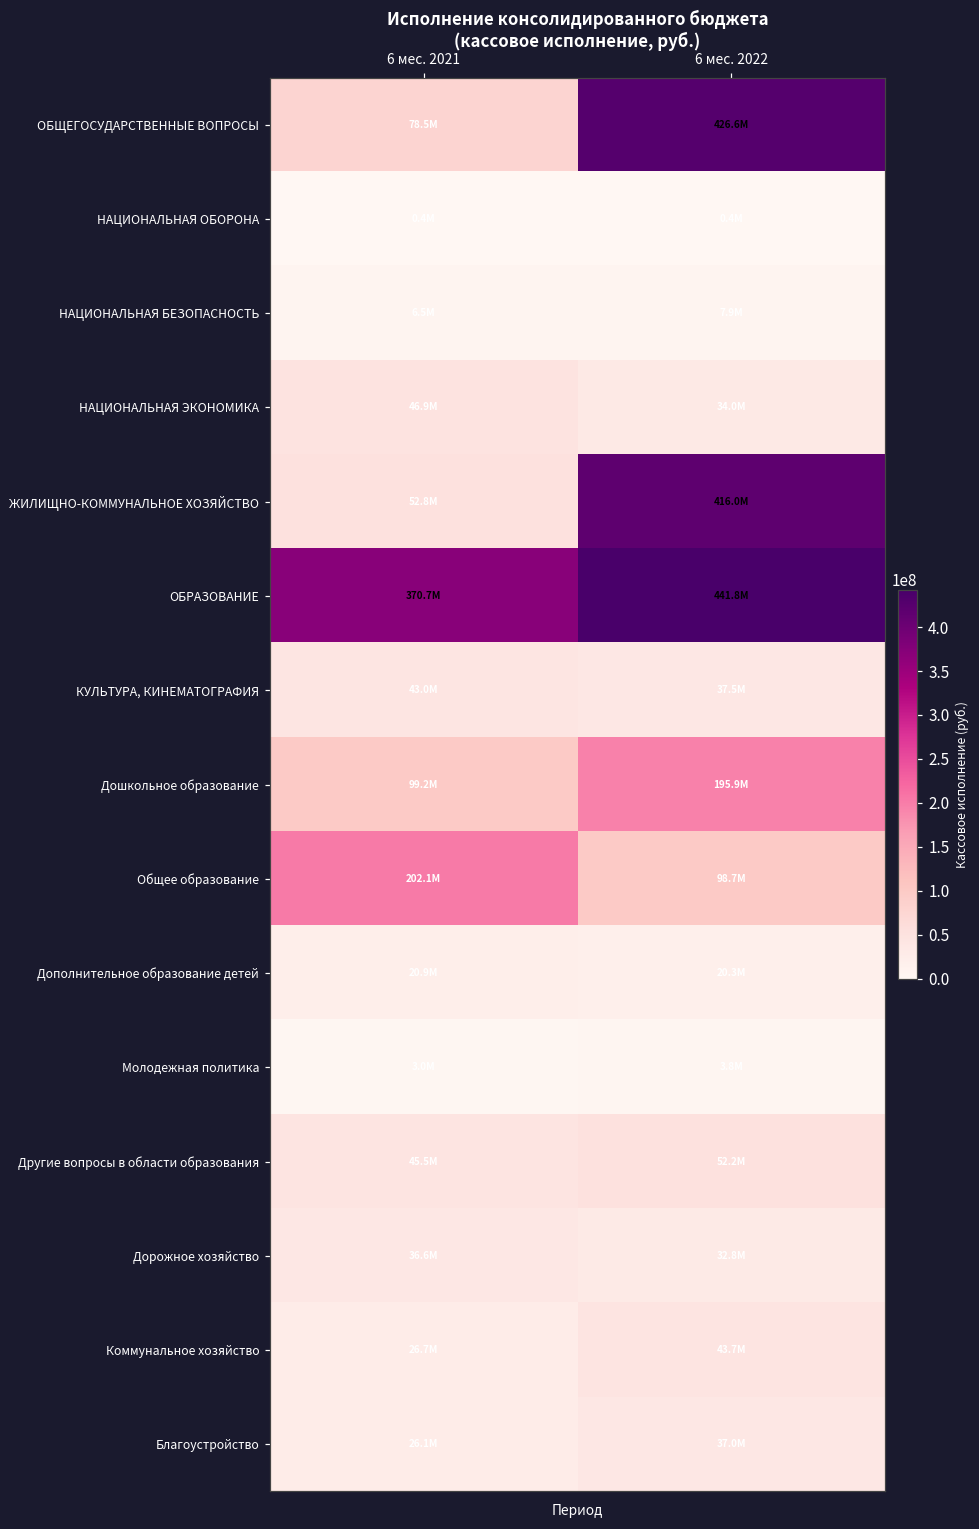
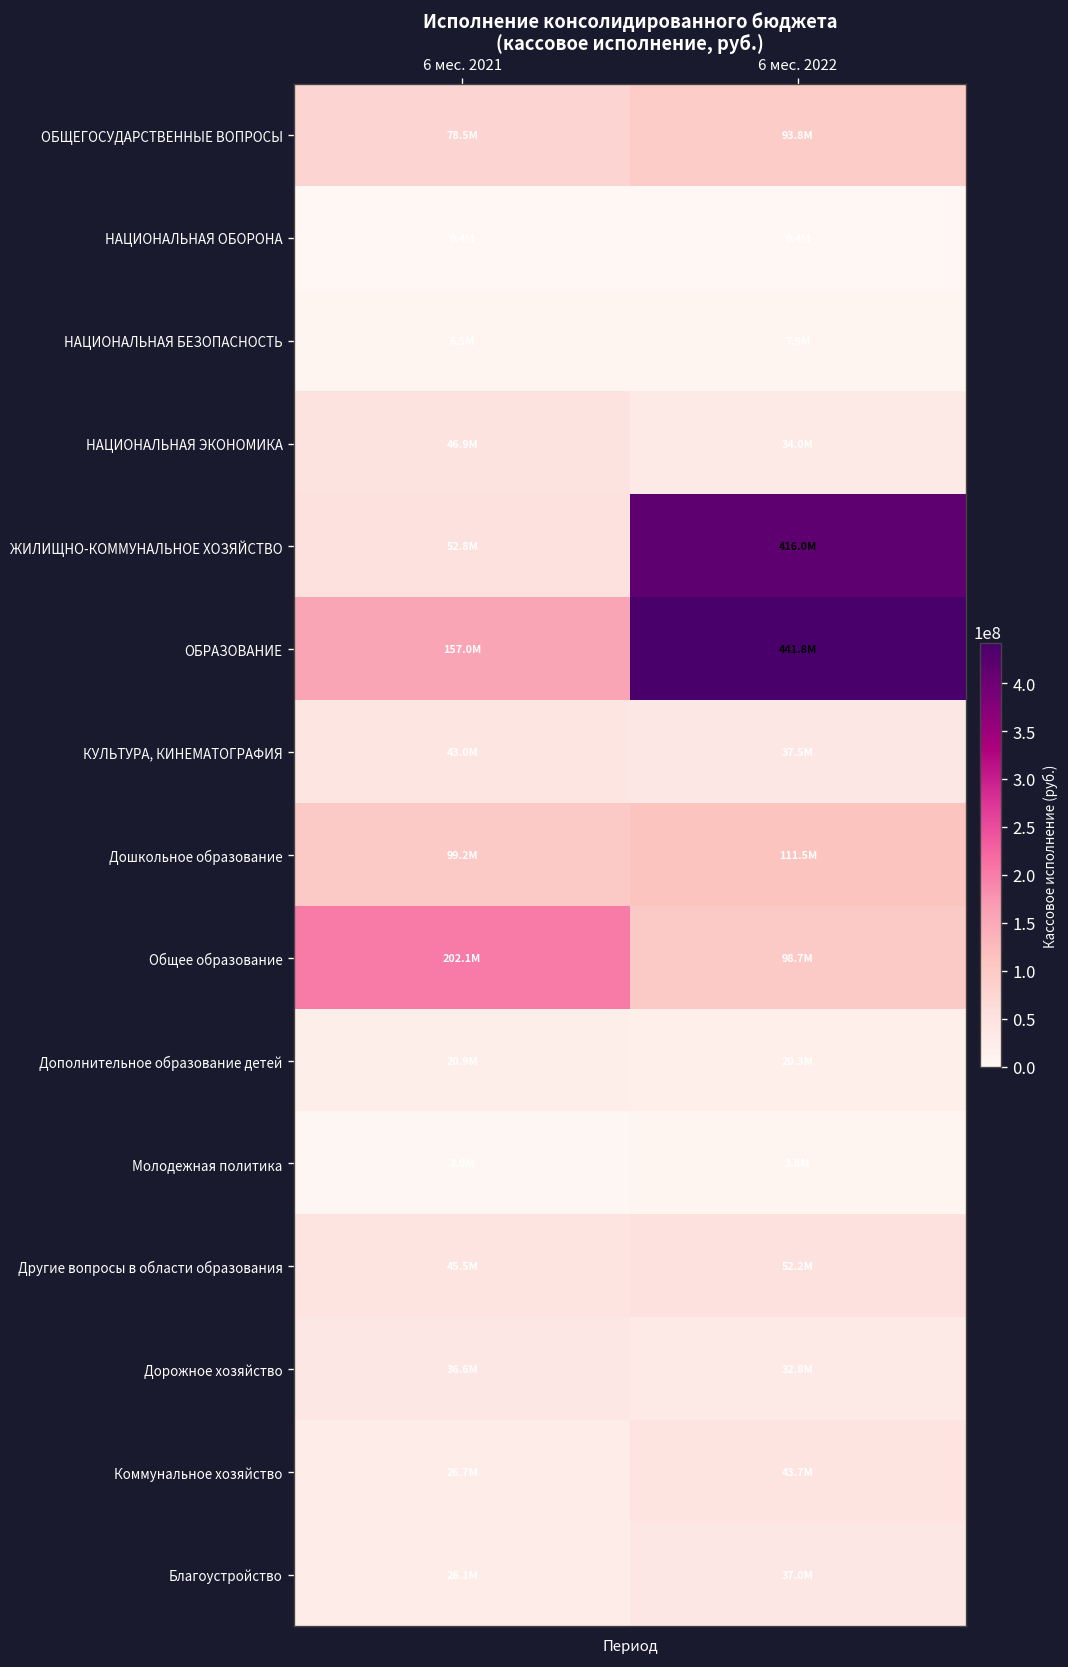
  {
    "ОБЩЕГОСУДАРСТВЕННЫЕ ВОПРОСЫ": {
-     "6 мес. 2022": "426.6M"
+     "6 мес. 2022": "93.8M"
    },
    "ЖИЛИЩНО-КОММУНАЛЬНОЕ ХОЗЯЙСТВО": {
      "6 мес. 2022": "416.0M"
    },
    "ОБРАЗОВАНИЕ": {
-     "6 мес. 2021": "370.7M",
+     "6 мес. 2021": "157.0M",
      "6 мес. 2022": "441.8M"
    },
    "Дошкольное образование": {
      "6 мес. 2021": "99.2M",
-     "6 мес. 2022": "195.9M"
+     "6 мес. 2022": "111.5M"
    },
    "Общее образование": {
      "6 мес. 2021": "202.1M",
      "6 мес. 2022": "98.7M"
    }
  }
